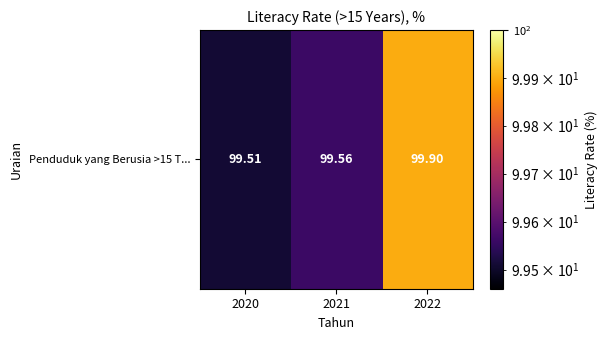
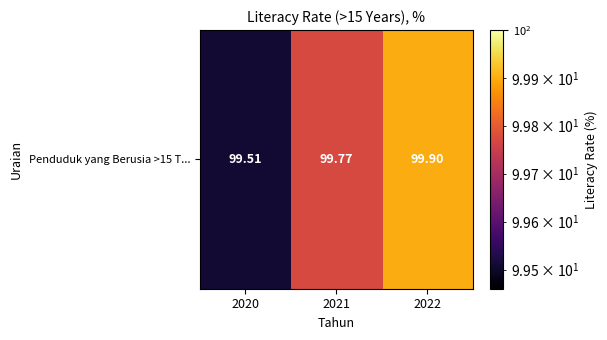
  {
    "Penduduk yang Berusia >15 T...": {
      "2020": 99.51,
-     "2021": 99.56,
+     "2021": 99.77,
      "2022": 99.90
    }
  }
